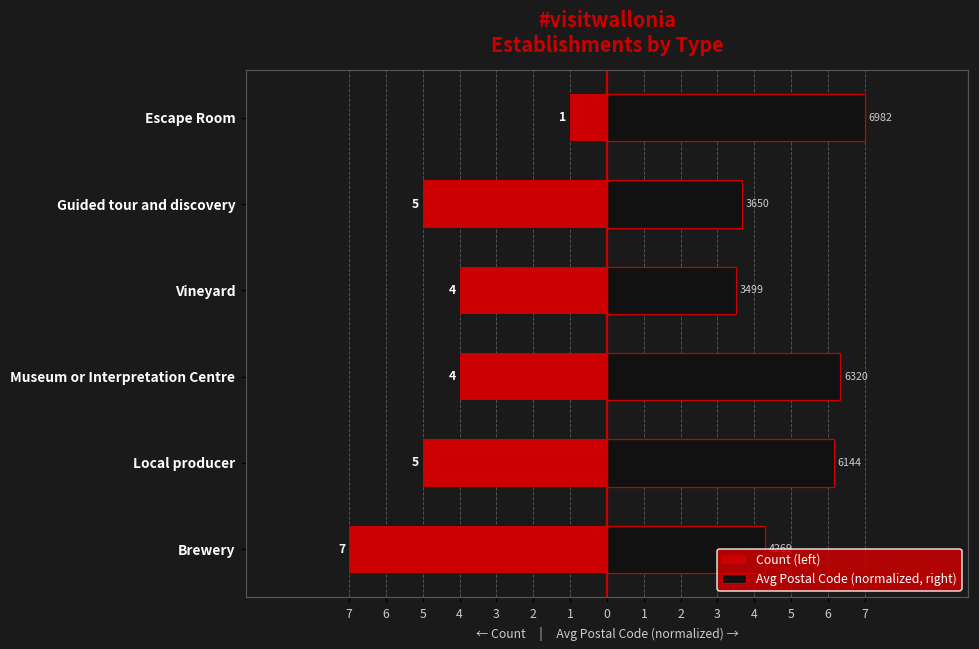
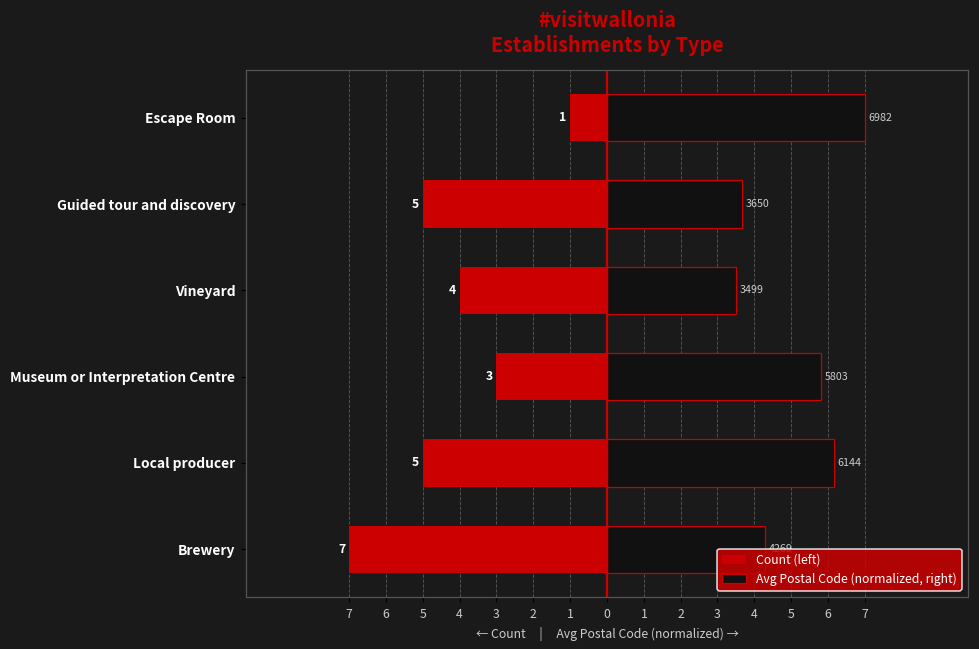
  {
    "Count (left)": {
-     "Museum or Interpretation Centre": 4
+     "Museum or Interpretation Centre": 3
    },
    "Avg Postal Code (normalized, right)": {
-     "Museum or Interpretation Centre": 6320
+     "Museum or Interpretation Centre": 5803
    }
  }
